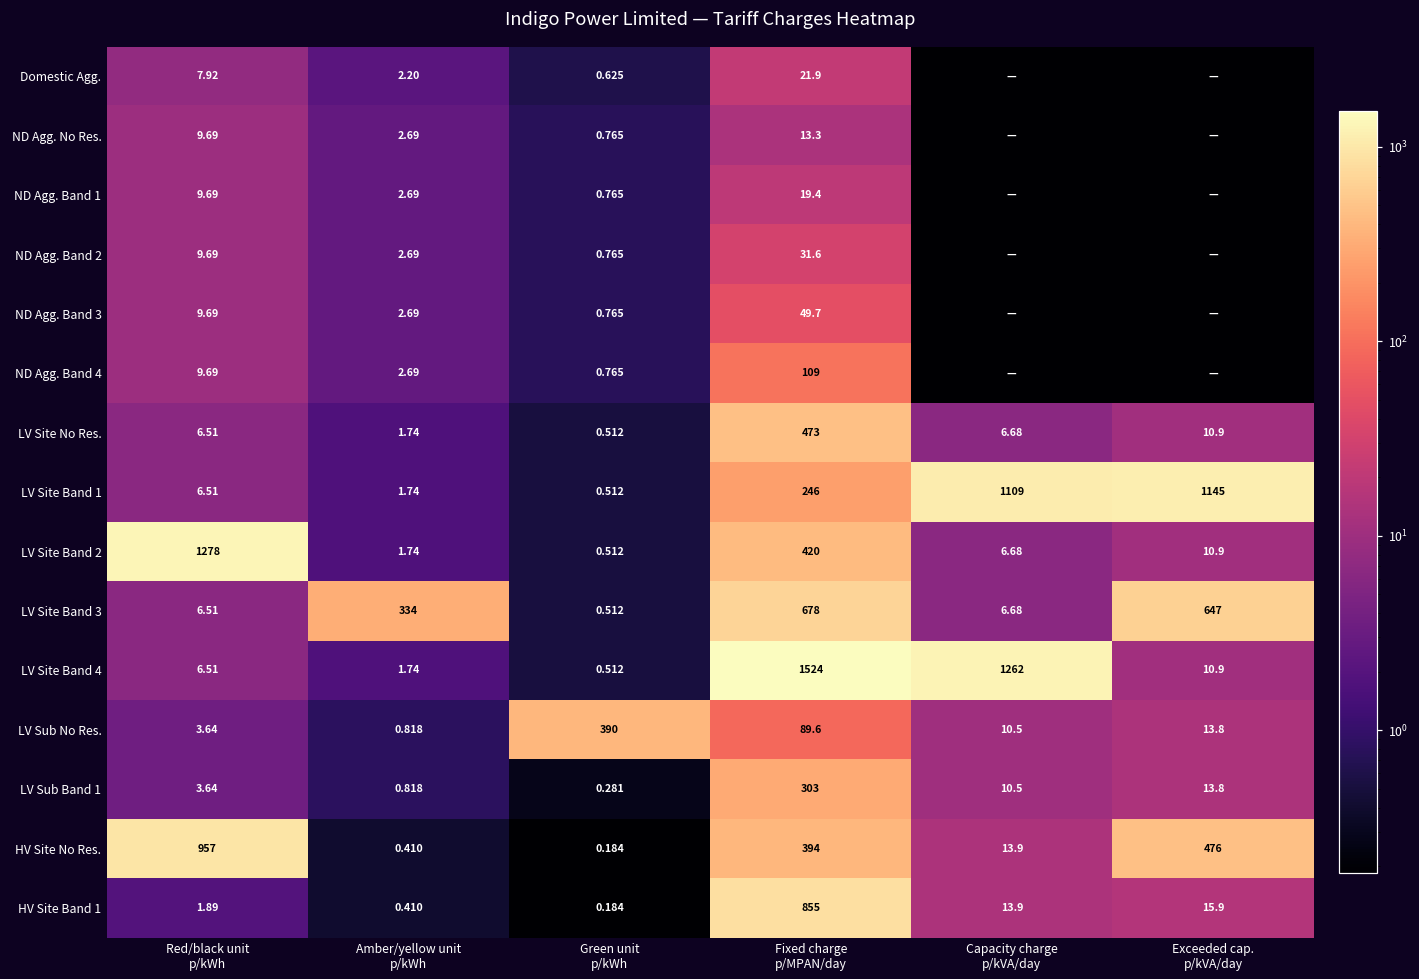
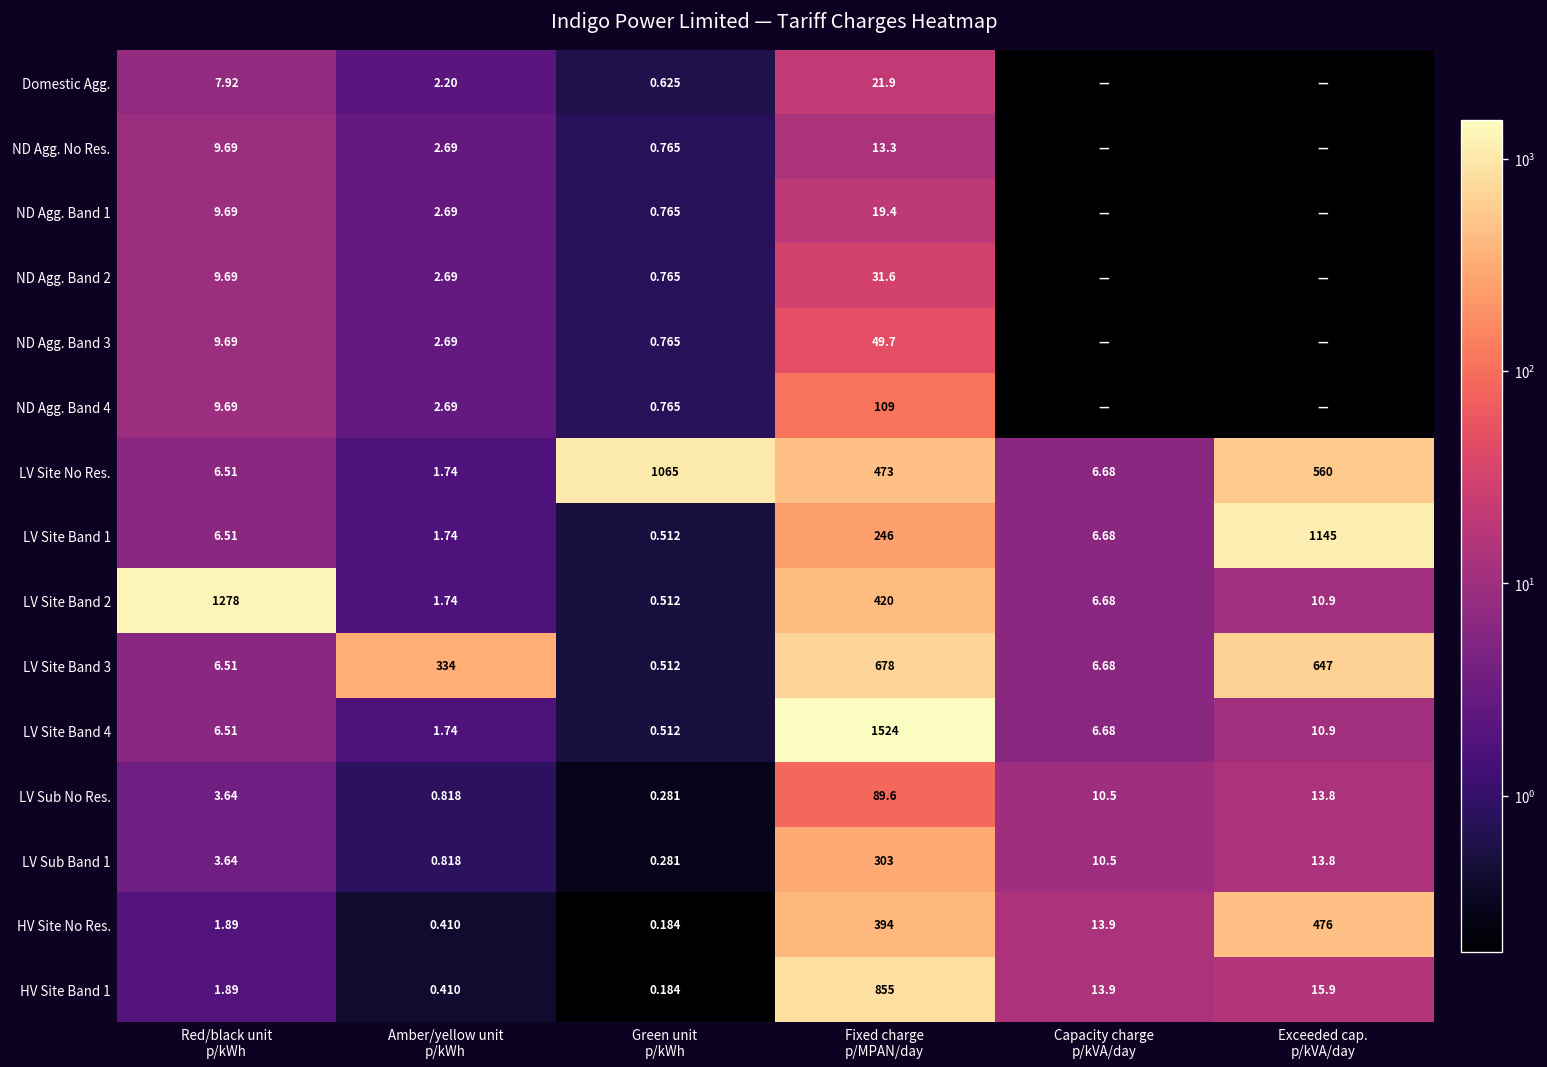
  {
    "Domestic Agg.": {
      "Red/black unit p/kWh": 7.92,
      "Amber/yellow unit p/kWh": 2.20,
      "Green unit p/kWh": 0.625,
      "Fixed charge p/MPAN/day": 21.9
    },
    "ND Agg. No Res.": {
      "Red/black unit p/kWh": 9.69,
      "Amber/yellow unit p/kWh": 2.69,
      "Green unit p/kWh": 0.765,
      "Fixed charge p/MPAN/day": 13.3
    },
    "ND Agg. Band 1": {
      "Red/black unit p/kWh": 9.69,
      "Amber/yellow unit p/kWh": 2.69,
      "Green unit p/kWh": 0.765,
      "Fixed charge p/MPAN/day": 19.4
    },
    "ND Agg. Band 2": {
      "Red/black unit p/kWh": 9.69,
      "Amber/yellow unit p/kWh": 2.69,
      "Green unit p/kWh": 0.765,
      "Fixed charge p/MPAN/day": 31.6
    },
    "ND Agg. Band 3": {
      "Red/black unit p/kWh": 9.69,
      "Amber/yellow unit p/kWh": 2.69,
      "Green unit p/kWh": 0.765,
      "Fixed charge p/MPAN/day": 49.7
    },
    "ND Agg. Band 4": {
      "Red/black unit p/kWh": 9.69,
      "Amber/yellow unit p/kWh": 2.69,
      "Green unit p/kWh": 0.765,
      "Fixed charge p/MPAN/day": 109
    },
    "LV Site No Res.": {
      "Red/black unit p/kWh": 6.51,
      "Amber/yellow unit p/kWh": 1.74,
-     "Green unit p/kWh": 0.512,
+     "Green unit p/kWh": 1065,
      "Fixed charge p/MPAN/day": 473,
      "Capacity charge p/kVA/day": 6.68,
-     "Exceeded cap. p/kVA/day": 10.9
+     "Exceeded cap. p/kVA/day": 560
    },
    "LV Site Band 1": {
      "Red/black unit p/kWh": 6.51,
      "Amber/yellow unit p/kWh": 1.74,
      "Green unit p/kWh": 0.512,
      "Fixed charge p/MPAN/day": 246,
-     "Capacity charge p/kVA/day": 1109,
+     "Capacity charge p/kVA/day": 6.68,
      "Exceeded cap. p/kVA/day": 1145
    },
    "LV Site Band 2": {
      "Red/black unit p/kWh": 1278,
      "Amber/yellow unit p/kWh": 1.74,
      "Green unit p/kWh": 0.512,
      "Fixed charge p/MPAN/day": 420,
      "Capacity charge p/kVA/day": 6.68,
      "Exceeded cap. p/kVA/day": 10.9
    },
    "LV Site Band 3": {
      "Red/black unit p/kWh": 6.51,
      "Amber/yellow unit p/kWh": 334,
      "Green unit p/kWh": 0.512,
      "Fixed charge p/MPAN/day": 678,
      "Capacity charge p/kVA/day": 6.68,
      "Exceeded cap. p/kVA/day": 647
    },
    "LV Site Band 4": {
      "Red/black unit p/kWh": 6.51,
      "Amber/yellow unit p/kWh": 1.74,
      "Green unit p/kWh": 0.512,
      "Fixed charge p/MPAN/day": 1524,
-     "Capacity charge p/kVA/day": 1262,
+     "Capacity charge p/kVA/day": 6.68,
      "Exceeded cap. p/kVA/day": 10.9
    },
    "LV Sub No Res.": {
      "Red/black unit p/kWh": 3.64,
      "Amber/yellow unit p/kWh": 0.818,
-     "Green unit p/kWh": 390,
+     "Green unit p/kWh": 0.281,
      "Fixed charge p/MPAN/day": 89.6,
      "Capacity charge p/kVA/day": 10.5,
      "Exceeded cap. p/kVA/day": 13.8
    },
    "LV Sub Band 1": {
      "Red/black unit p/kWh": 3.64,
      "Amber/yellow unit p/kWh": 0.818,
      "Green unit p/kWh": 0.281,
      "Fixed charge p/MPAN/day": 303,
      "Capacity charge p/kVA/day": 10.5,
      "Exceeded cap. p/kVA/day": 13.8
    },
    "HV Site No Res.": {
-     "Red/black unit p/kWh": 957,
+     "Red/black unit p/kWh": 1.89,
      "Amber/yellow unit p/kWh": 0.410,
      "Green unit p/kWh": 0.184,
      "Fixed charge p/MPAN/day": 394,
      "Capacity charge p/kVA/day": 13.9,
      "Exceeded cap. p/kVA/day": 476
    },
    "HV Site Band 1": {
      "Red/black unit p/kWh": 1.89,
      "Amber/yellow unit p/kWh": 0.410,
      "Green unit p/kWh": 0.184,
      "Fixed charge p/MPAN/day": 855,
      "Capacity charge p/kVA/day": 13.9,
      "Exceeded cap. p/kVA/day": 15.9
    }
  }
